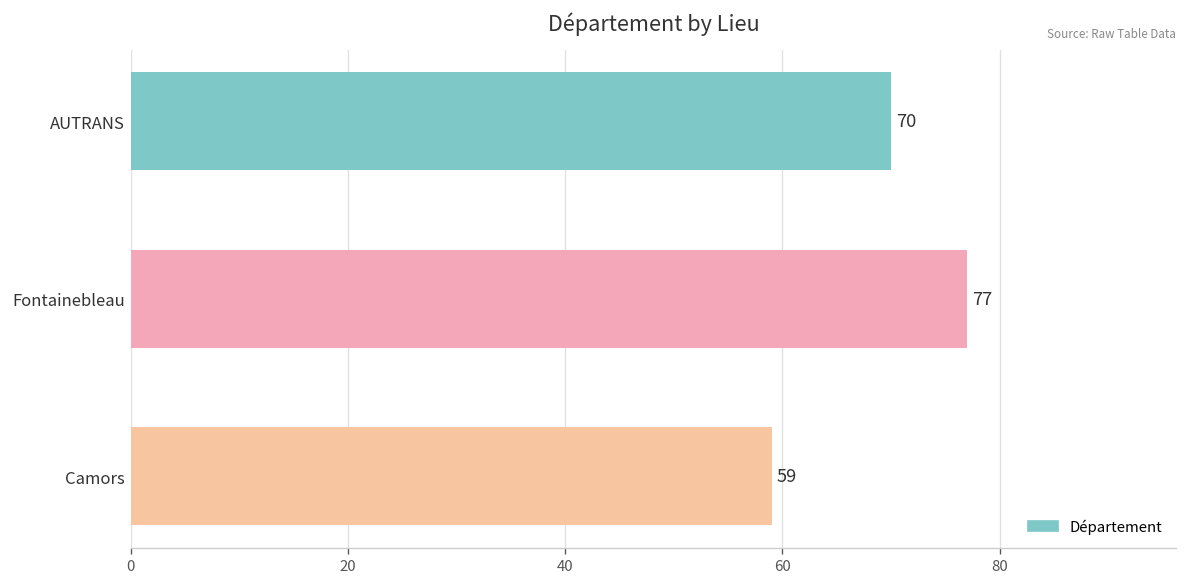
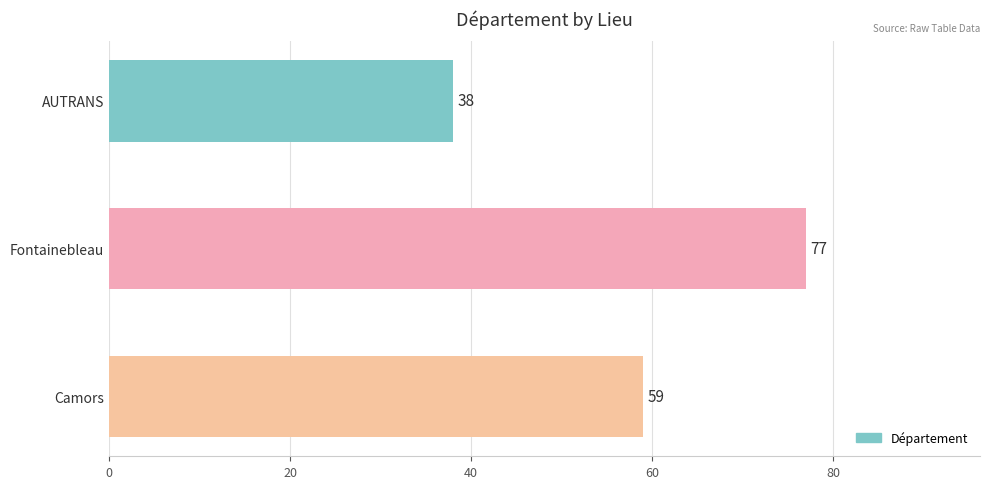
  {
-   "AUTRANS": 70,
+   "AUTRANS": 38,
    "Fontainebleau": 77,
    "Camors": 59
  }
